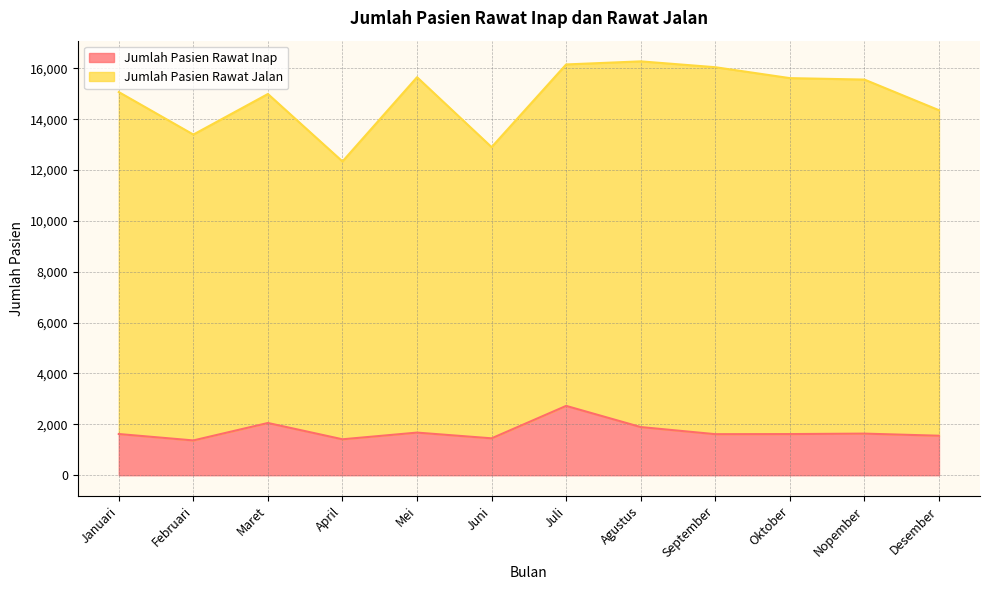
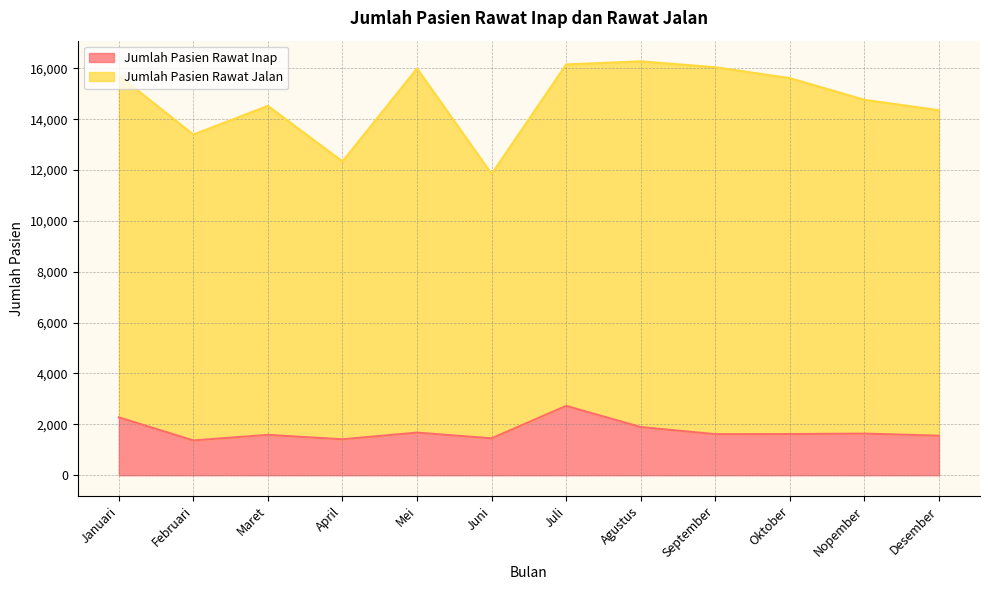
  {
    "Jumlah Pasien Rawat Inap": {
-     "Januari": "1,600",
+     "Januari": "2,300",
      "Februari": "1,400",
-     "Maret": "2,100",
+     "Maret": "1,600",
      "April": "1,400",
      "Mei": "1,700",
      "Juni": "1,500",
      "Juli": "2,700",
      "Agustus": "1,900",
      "September": "1,600",
      "Oktober": "1,600",
      "Nopember": "1,600",
      "Desember": "1,600"
    },
    "Jumlah Pasien Rawat Jalan": {
      "Februari": "12,000",
      "Maret": "12,900",
      "April": "10,900",
-     "Mei": "14,000",
-     "Juni": "11,400",
+     "Mei": "14,300",
+     "Juni": "10,400",
      "Juli": "13,400",
      "Agustus": "14,400",
      "September": "14,400",
      "Oktober": "14,000",
-     "Nopember": "13,900",
+     "Nopember": "13,100",
      "Desember": "12,800"
    }
  }
